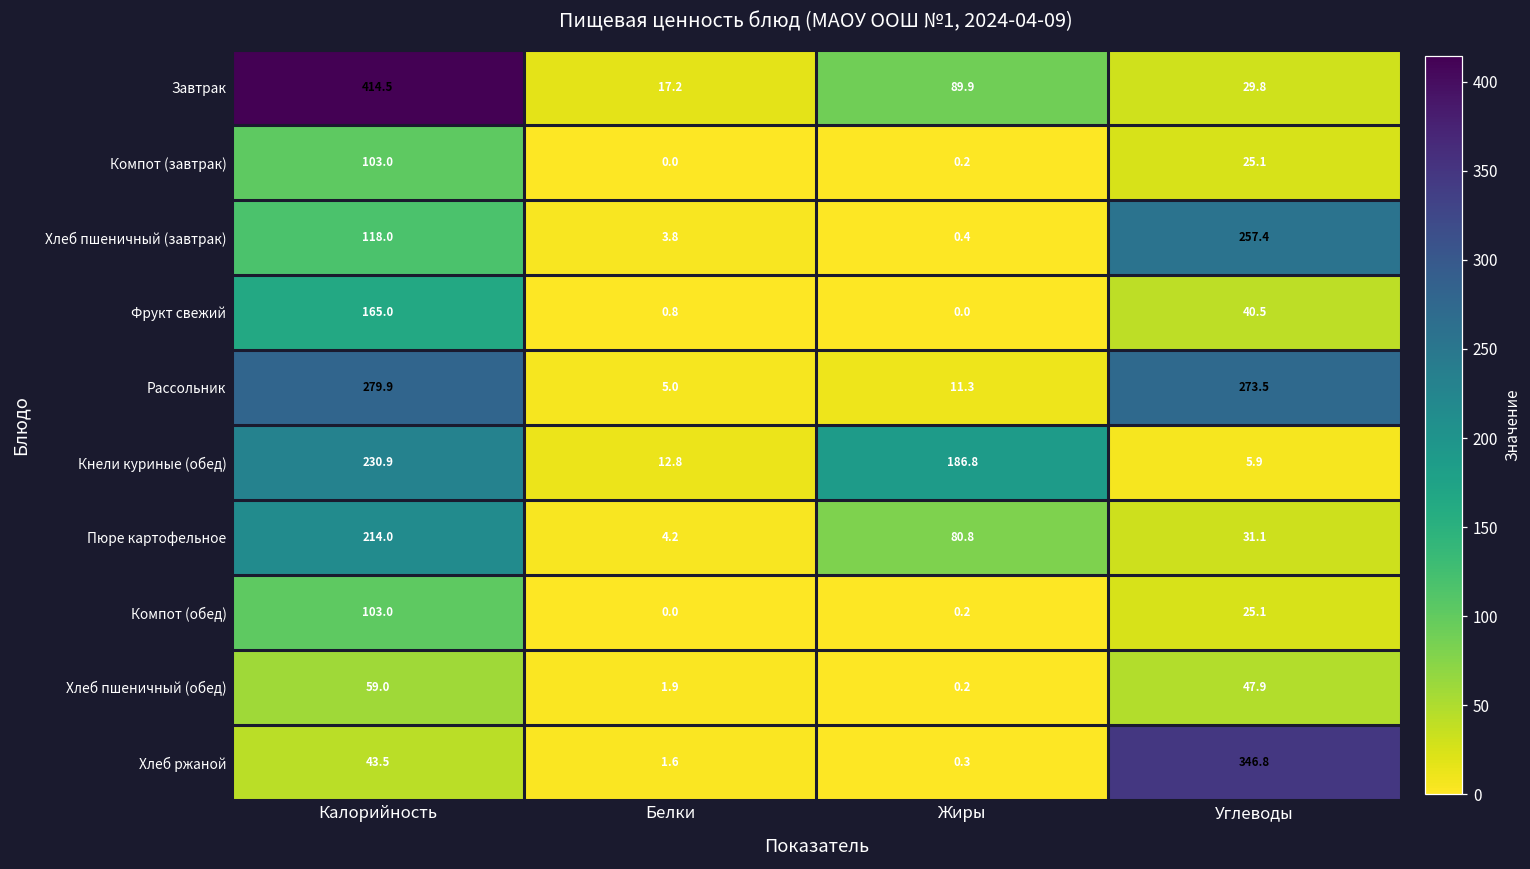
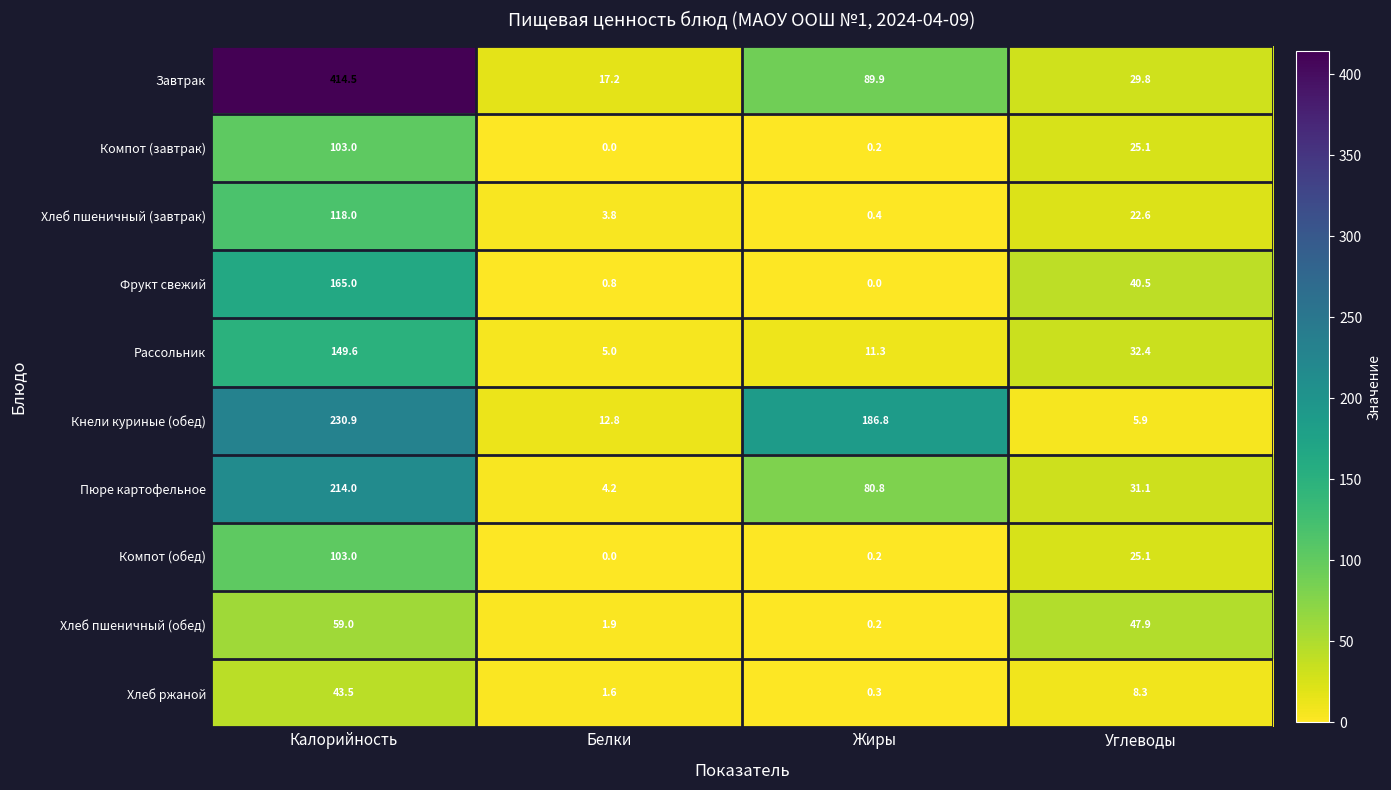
  {
    "Завтрак": {
      "Калорийность": 414.5,
      "Белки": 17.2,
      "Жиры": 89.9,
      "Углеводы": 29.8
    },
    "Компот (завтрак)": {
      "Калорийность": 103.0,
      "Белки": 0.0,
      "Жиры": 0.2,
      "Углеводы": 25.1
    },
    "Хлеб пшеничный (завтрак)": {
      "Калорийность": 118.0,
      "Белки": 3.8,
      "Жиры": 0.4,
-     "Углеводы": 257.4
+     "Углеводы": 22.6
    },
    "Фрукт свежий": {
      "Калорийность": 165.0,
      "Белки": 0.8,
      "Жиры": 0.0,
      "Углеводы": 40.5
    },
    "Рассольник": {
-     "Калорийность": 279.9,
+     "Калорийность": 149.6,
      "Белки": 5.0,
      "Жиры": 11.3,
-     "Углеводы": 273.5
+     "Углеводы": 32.4
    },
    "Кнели куриные (обед)": {
      "Калорийность": 230.9,
      "Белки": 12.8,
      "Жиры": 186.8,
      "Углеводы": 5.9
    },
    "Пюре картофельное": {
      "Калорийность": 214.0,
      "Белки": 4.2,
      "Жиры": 80.8,
      "Углеводы": 31.1
    },
    "Компот (обед)": {
      "Калорийность": 103.0,
      "Белки": 0.0,
      "Жиры": 0.2,
      "Углеводы": 25.1
    },
    "Хлеб пшеничный (обед)": {
      "Калорийность": 59.0,
      "Белки": 1.9,
      "Жиры": 0.2,
      "Углеводы": 47.9
    },
    "Хлеб ржаной": {
      "Калорийность": 43.5,
      "Белки": 1.6,
      "Жиры": 0.3,
-     "Углеводы": 346.8
+     "Углеводы": 8.3
    }
  }
